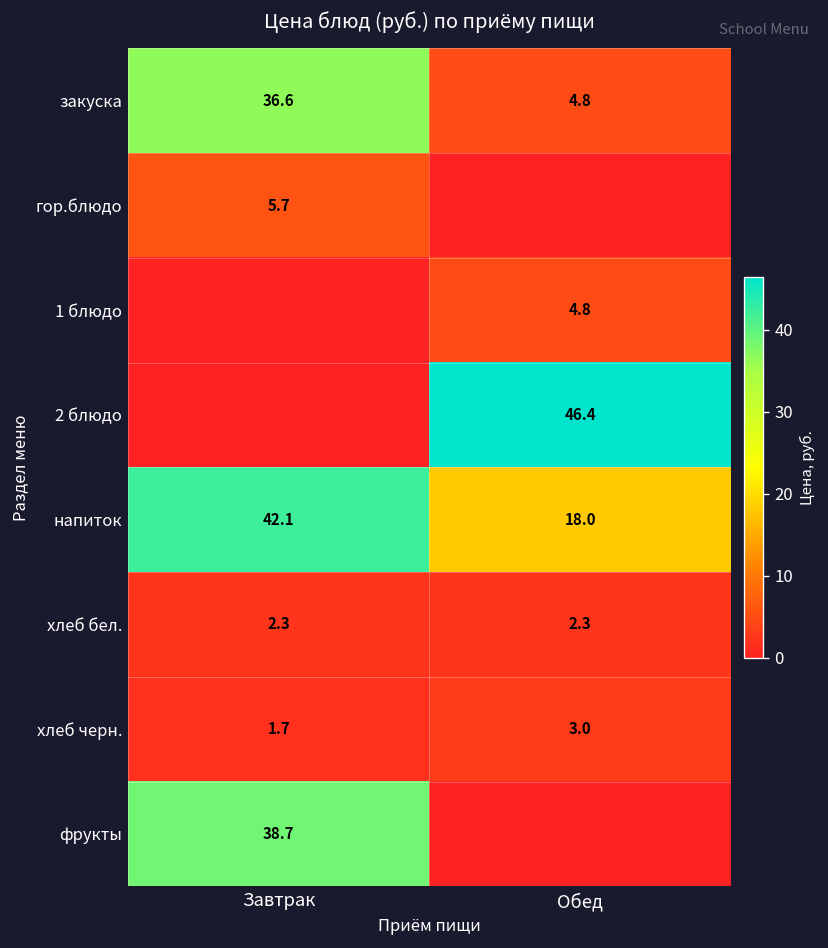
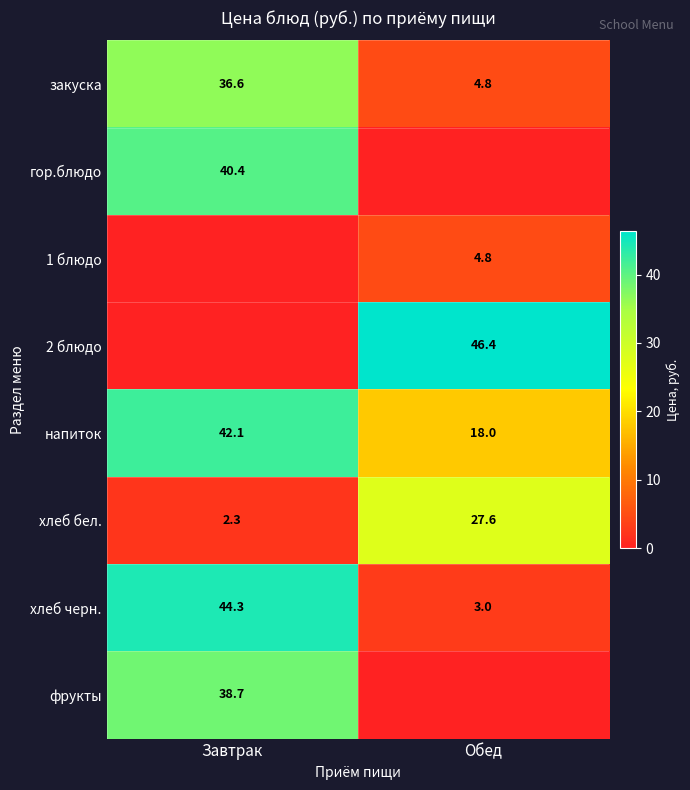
  {
    "закуска": {
      "Завтрак": 36.6,
      "Обед": 4.8
    },
    "гор.блюдо": {
-     "Завтрак": 5.7
+     "Завтрак": 40.4
    },
    "1 блюдо": {
      "Обед": 4.8
    },
    "2 блюдо": {
      "Обед": 46.4
    },
    "напиток": {
      "Завтрак": 42.1,
      "Обед": 18.0
    },
    "хлеб бел.": {
      "Завтрак": 2.3,
-     "Обед": 2.3
+     "Обед": 27.6
    },
    "хлеб черн.": {
-     "Завтрак": 1.7,
+     "Завтрак": 44.3,
      "Обед": 3.0
    },
    "фрукты": {
      "Завтрак": 38.7
    }
  }
